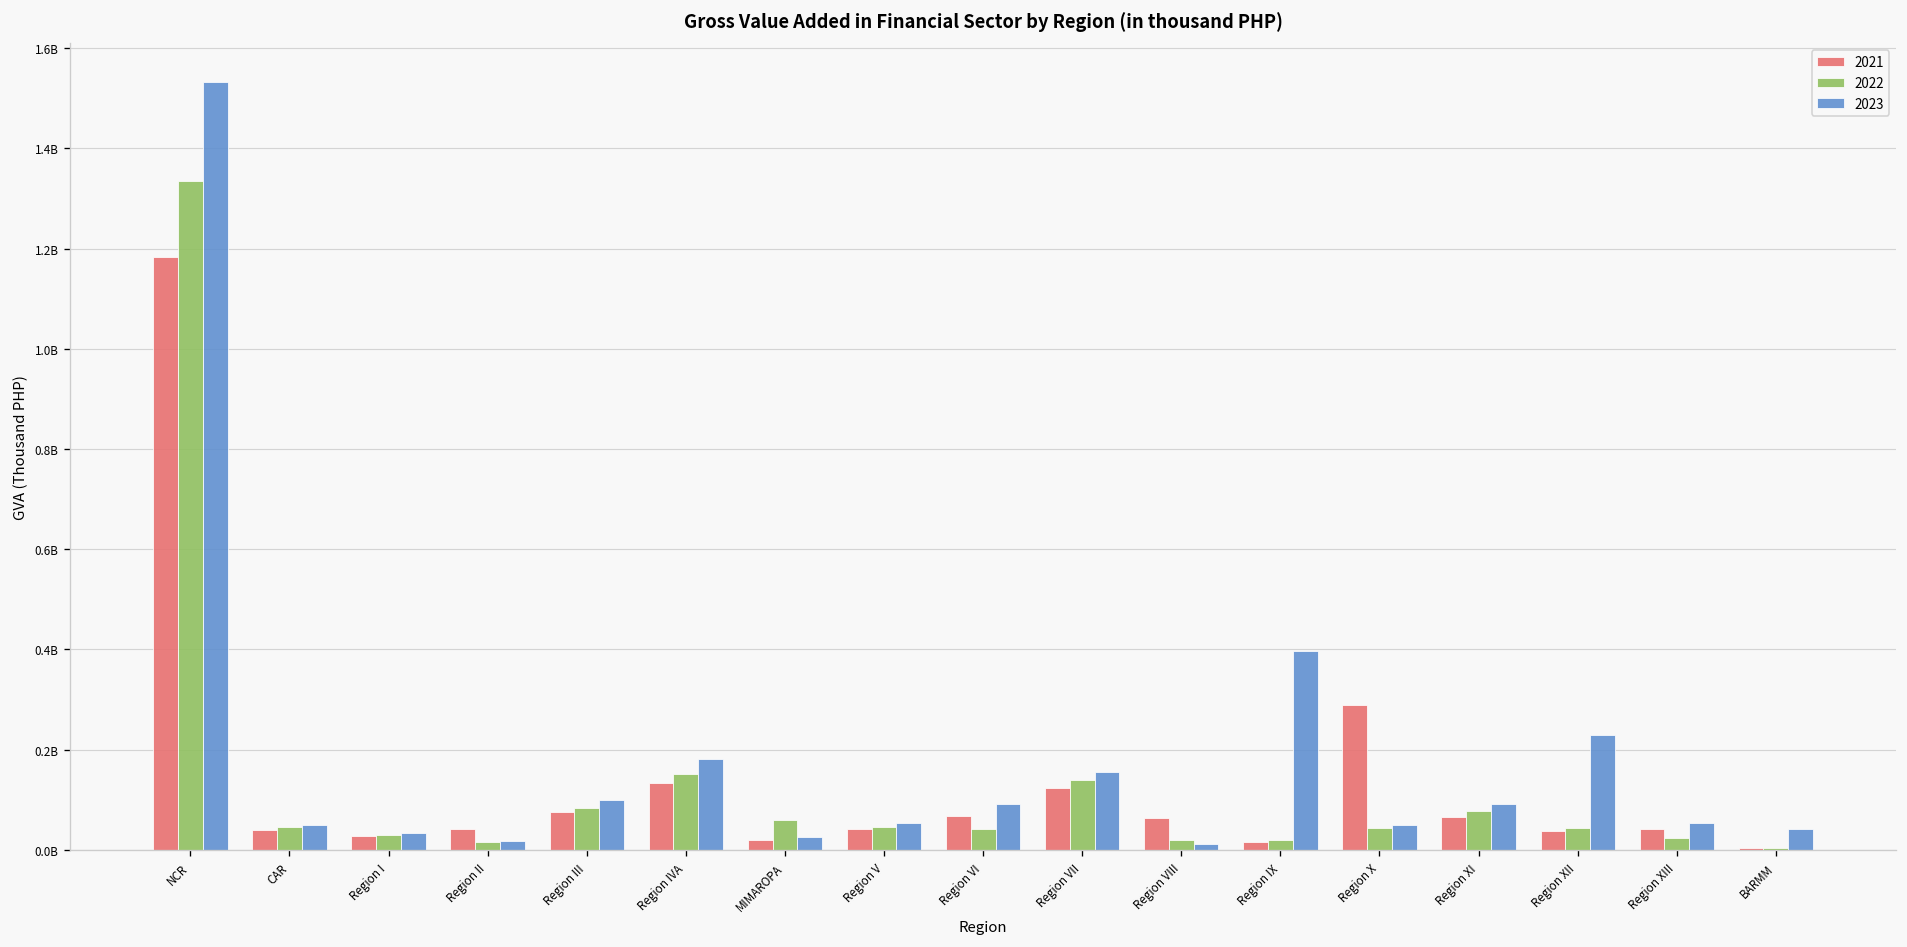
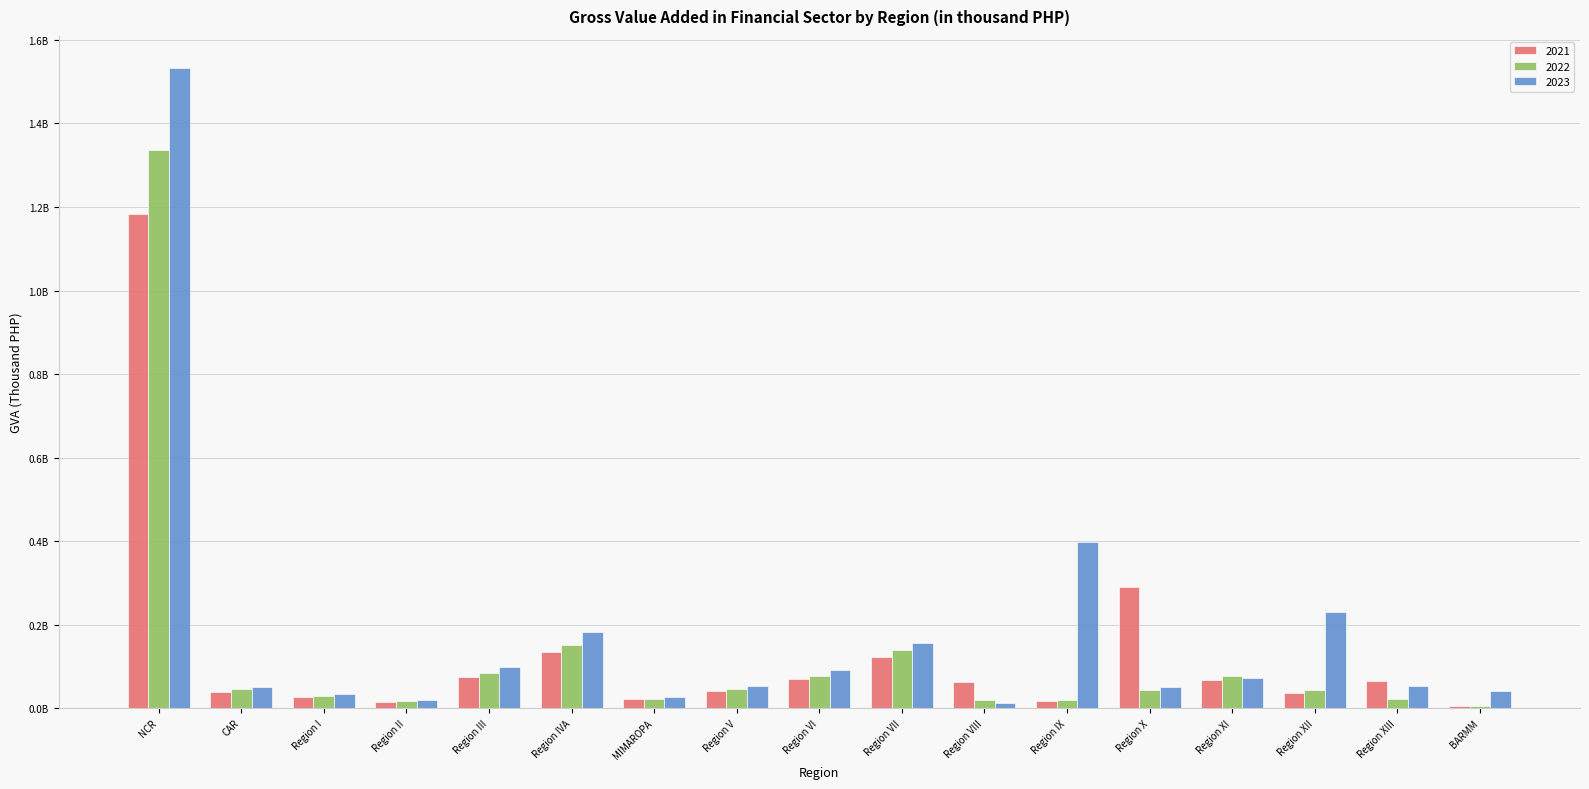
  {
    "2021": {
      "NCR": 1180000000,
      "CAR": 40000000,
      "Region I": 30000000,
-     "Region II": 40000000,
+     "Region II": 10000000,
      "Region III": 80000000,
      "Region IVA": 130000000,
      "MIMAROPA": 20000000,
      "Region V": 40000000,
      "Region VI": 70000000,
      "Region VII": 120000000,
      "Region VIII": 60000000,
      "Region IX": 20000000,
      "Region X": 290000000,
      "Region XI": 70000000,
      "Region XII": 40000000,
-     "Region XIII": 40000000
+     "Region XIII": 70000000
    },
    "2022": {
      "NCR": 1340000000,
      "CAR": 50000000,
      "Region I": 30000000,
      "Region II": 20000000,
      "Region III": 80000000,
      "Region IVA": 150000000,
-     "MIMAROPA": 60000000,
+     "MIMAROPA": 20000000,
      "Region V": 50000000,
-     "Region VI": 40000000,
+     "Region VI": 80000000,
      "Region VII": 140000000,
      "Region VIII": 20000000,
      "Region IX": 20000000,
      "Region X": 40000000,
      "Region XI": 80000000,
      "Region XII": 40000000,
      "Region XIII": 20000000
    },
    "2023": {
      "NCR": 1530000000,
      "CAR": 50000000,
      "Region I": 30000000,
      "Region II": 20000000,
      "Region III": 100000000,
      "Region IVA": 180000000,
      "MIMAROPA": 30000000,
      "Region V": 50000000,
      "Region VI": 90000000,
      "Region VII": 160000000,
      "Region VIII": 10000000,
      "Region IX": 400000000,
      "Region X": 50000000,
-     "Region XI": 90000000,
+     "Region XI": 70000000,
      "Region XII": 230000000,
      "Region XIII": 50000000,
      "BARMM": 40000000
    }
  }
